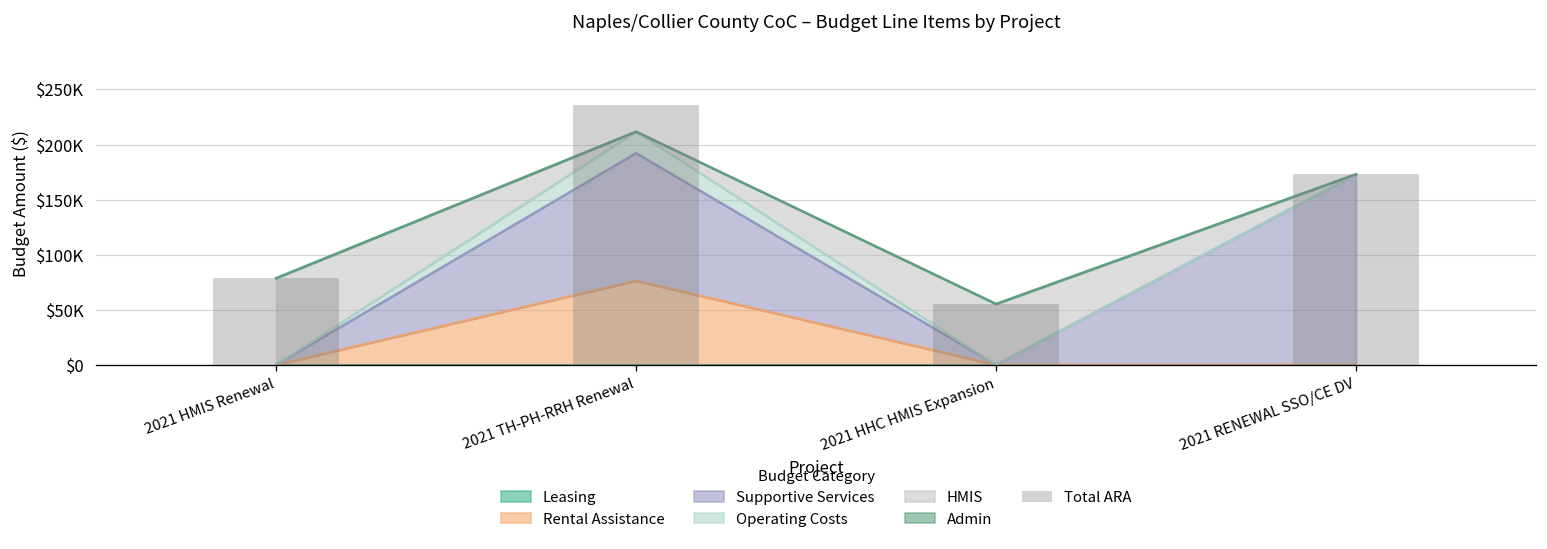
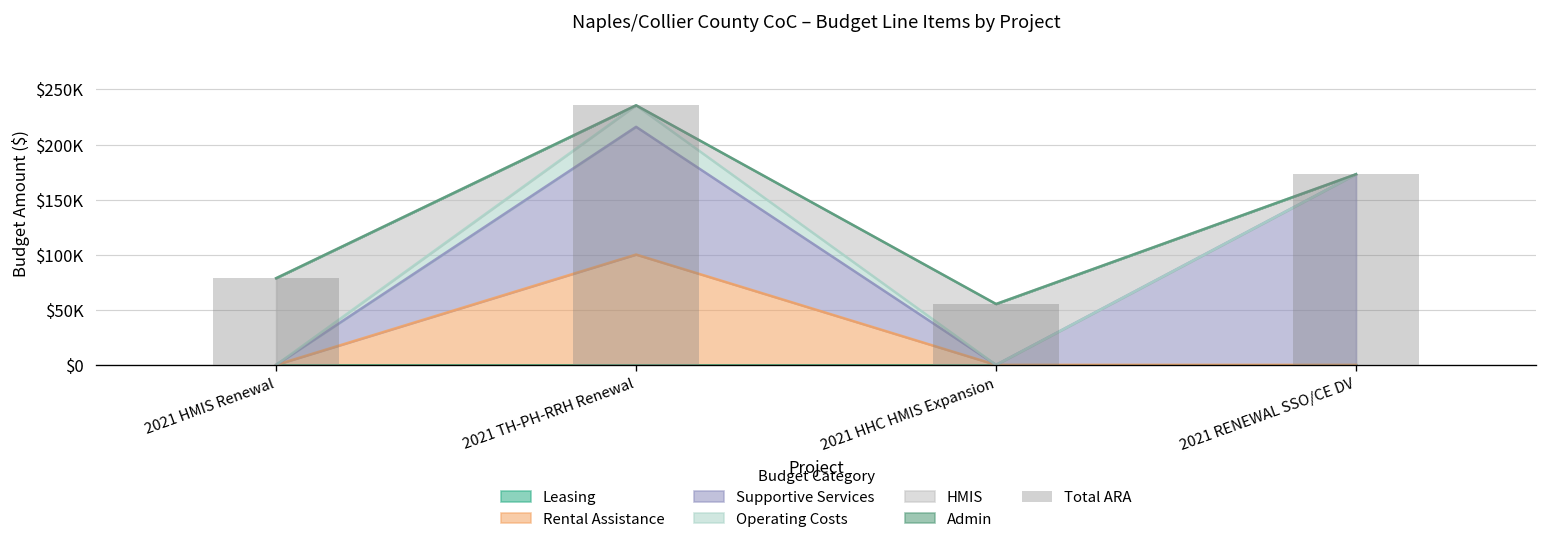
  {
    "Rental Assistance": {
-     "2021 TH-PH-RRH Renewal": "$80000"
+     "2021 TH-PH-RRH Renewal": "$100000"
    },
    "Supportive Services": {
      "2021 TH-PH-RRH Renewal": "$120000"
    }
  }
